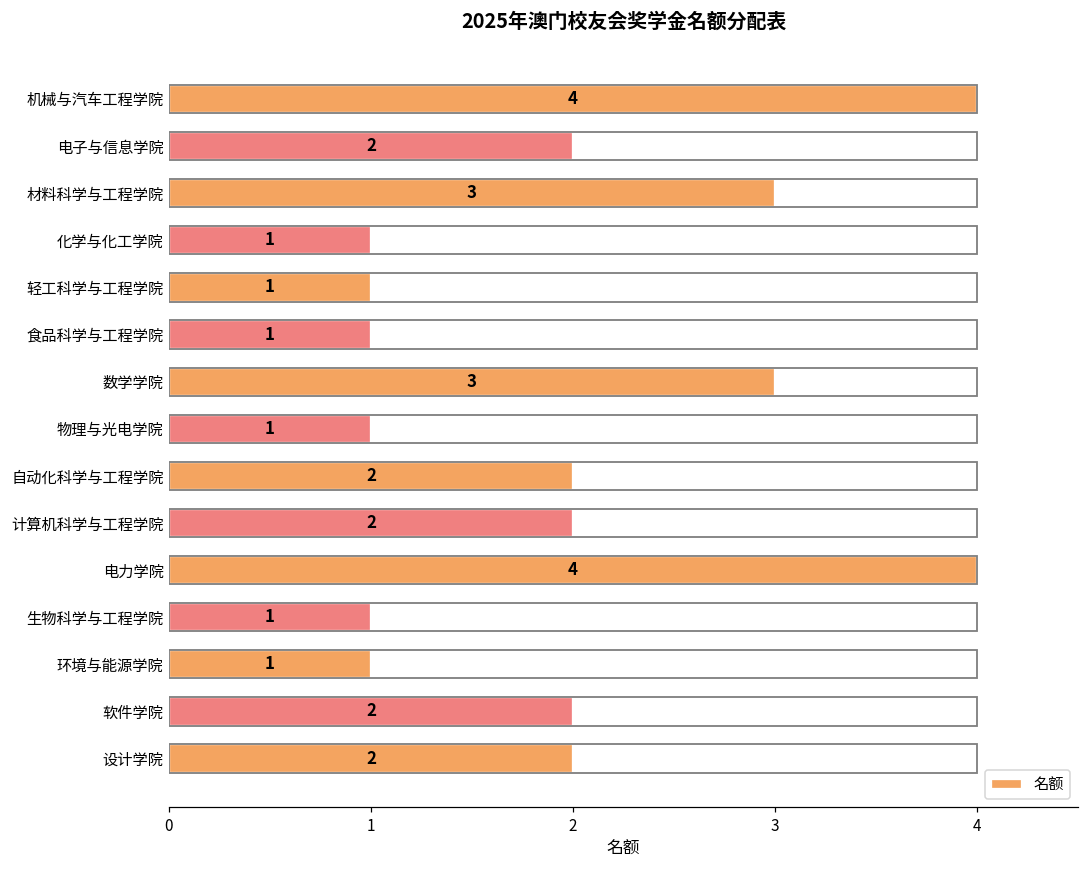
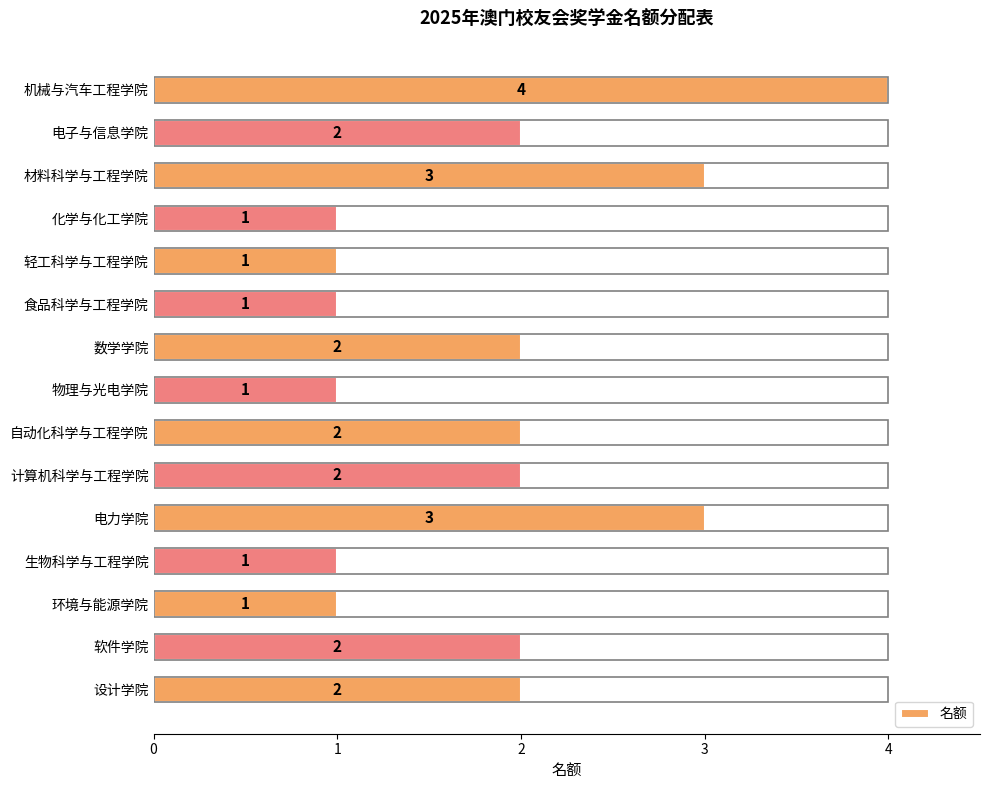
  {
    "机械与汽车工程学院": 4,
    "电子与信息学院": 2,
    "材料科学与工程学院": 3,
    "化学与化工学院": 1,
    "轻工科学与工程学院": 1,
    "食品科学与工程学院": 1,
-   "数学学院": 3,
+   "数学学院": 2,
    "物理与光电学院": 1,
    "自动化科学与工程学院": 2,
    "计算机科学与工程学院": 2,
-   "电力学院": 4,
+   "电力学院": 3,
    "生物科学与工程学院": 1,
    "环境与能源学院": 1,
    "软件学院": 2,
    "设计学院": 2
  }
